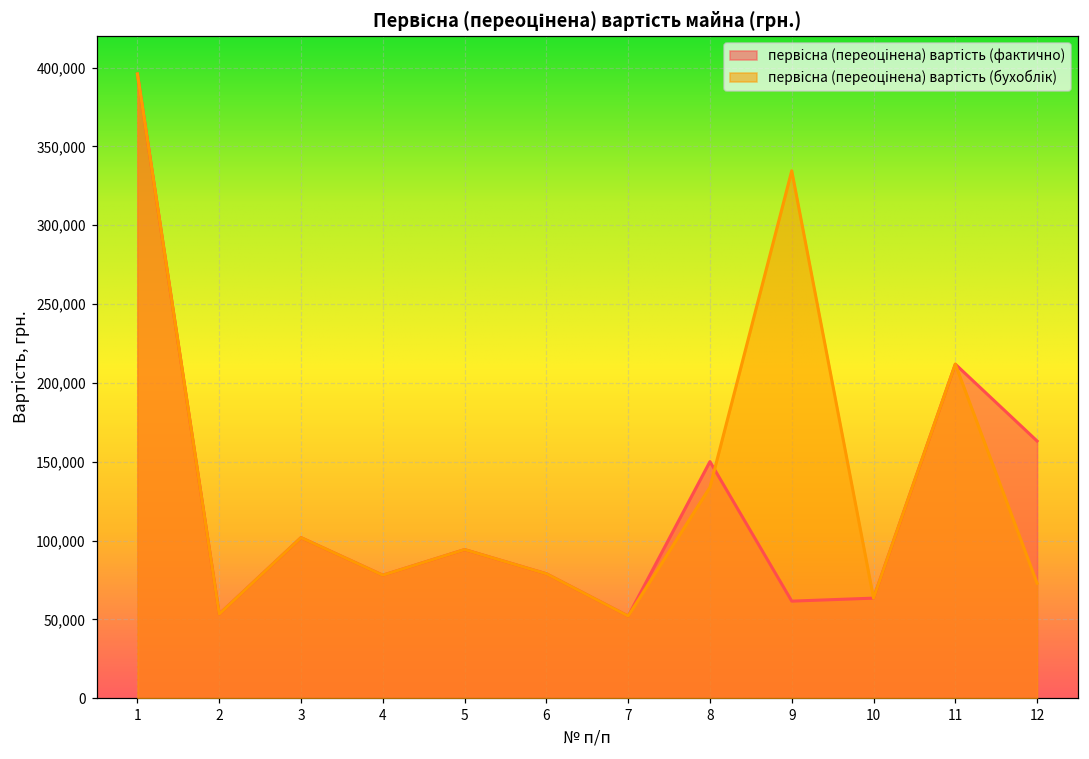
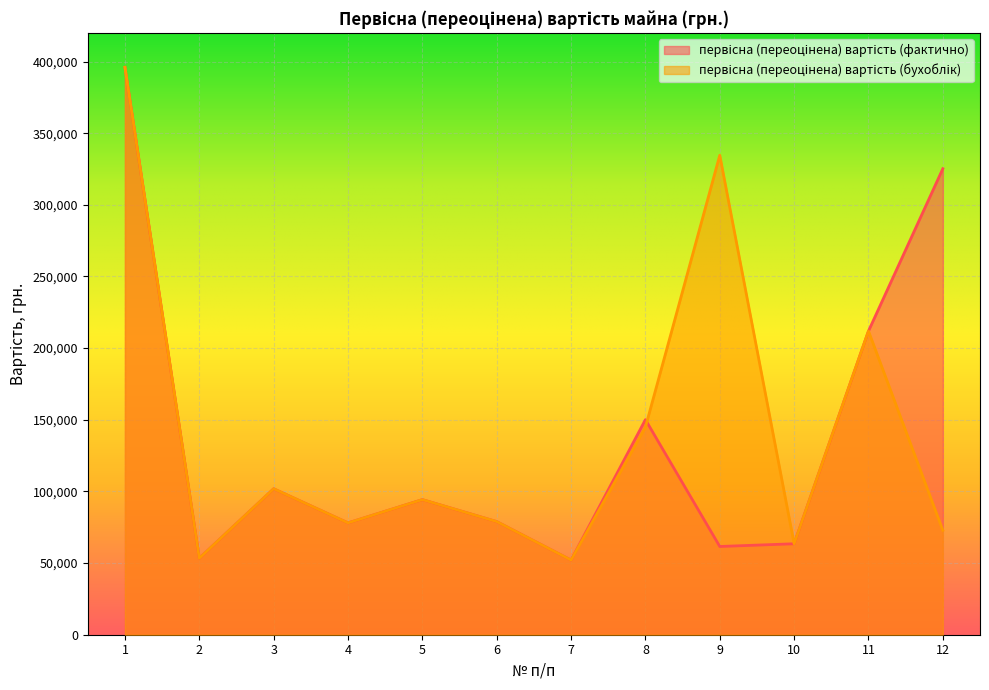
  {
    "первісна (переоцінена) вартість (фактично)": {
      "8": "150,000",
      "9": "62,000",
-     "12": "163,000"
+     "12": "325,000"
    },
    "первісна (переоцінена) вартість (бухоблік)": {
-     "8": "134,000",
+     "8": "145,000",
      "9": "335,000",
      "12": "73,000"
    }
  }
